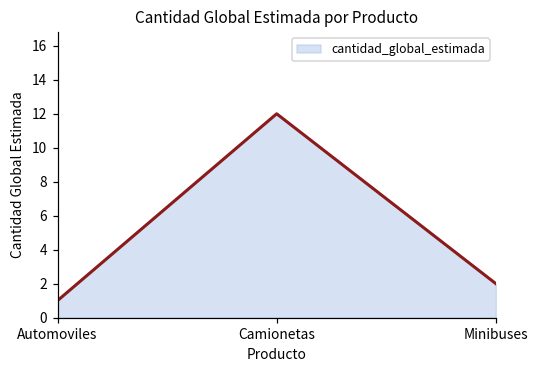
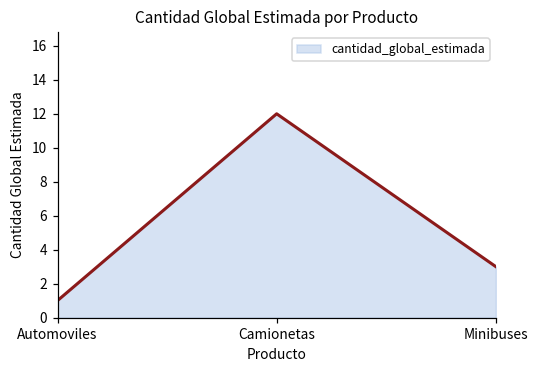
  {
    "Automoviles": 1,
    "Camionetas": 12,
-   "Minibuses": 2
+   "Minibuses": 3
  }
